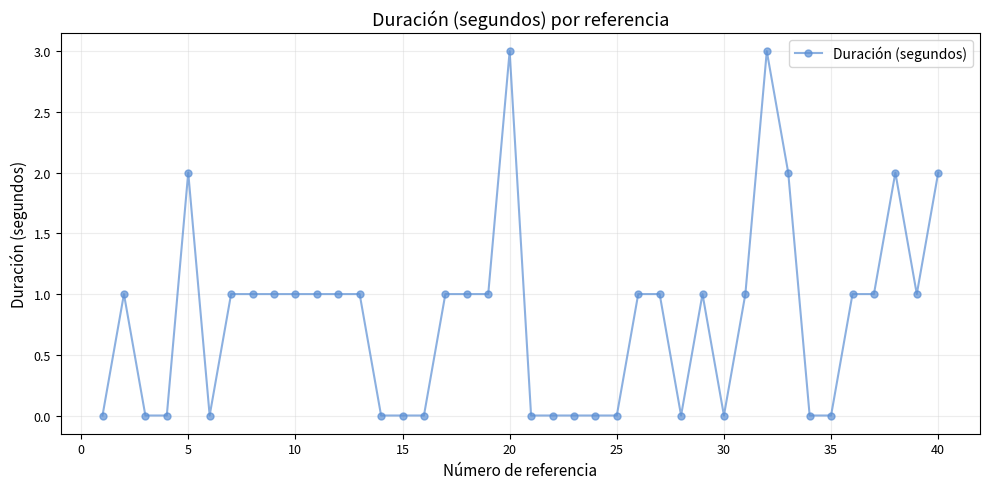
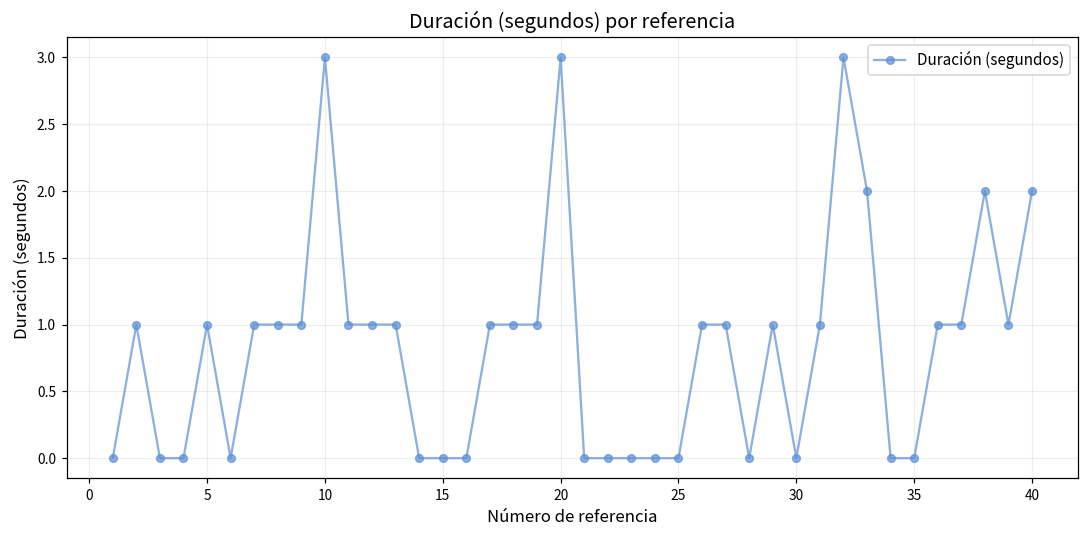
  {
-   "5": 2,
-   "10": 1,
+   "5": 1,
+   "10": 3,
    "15": 0,
    "20": 3,
    "25": 0,
    "30": 0,
    "35": 0,
    "40": 2
  }
